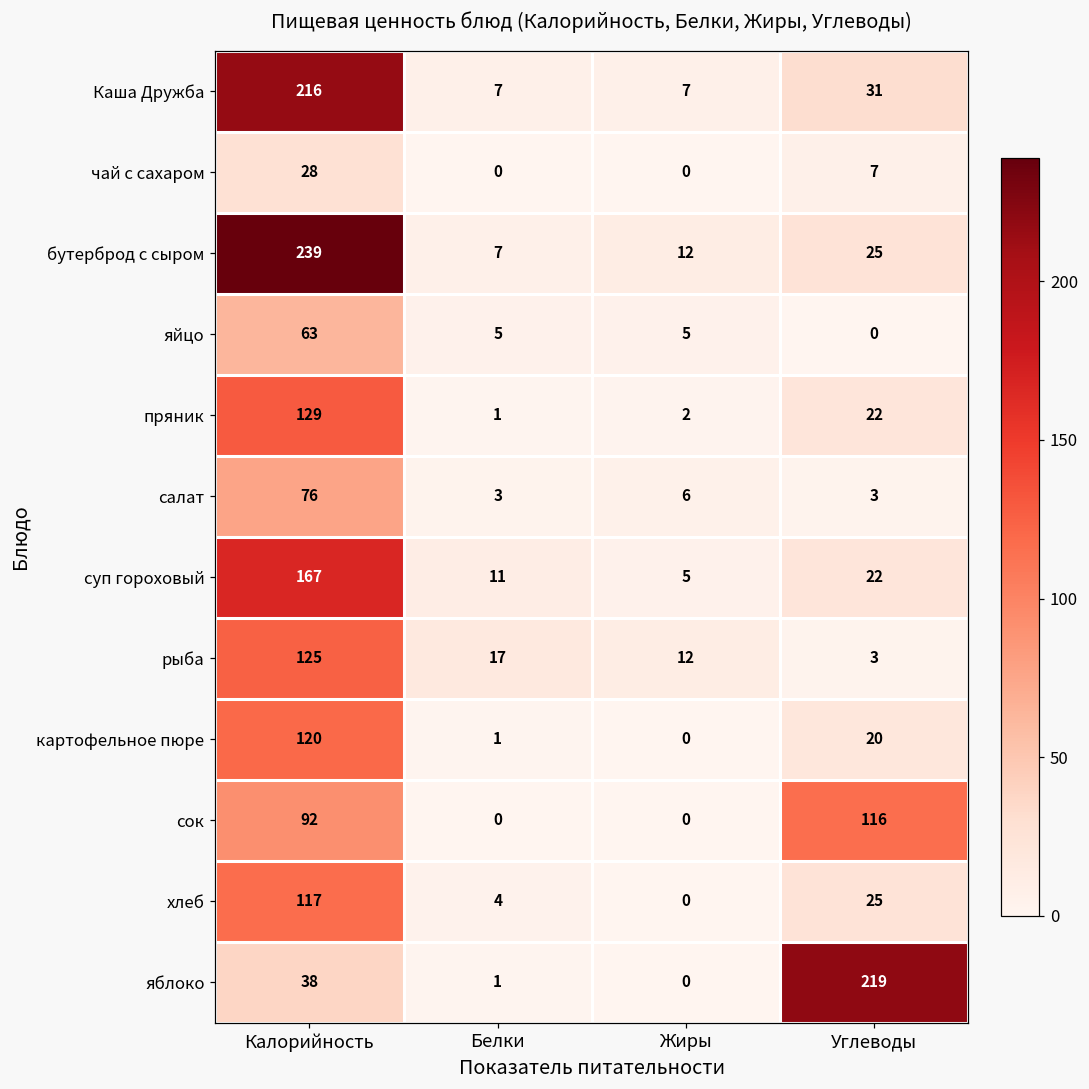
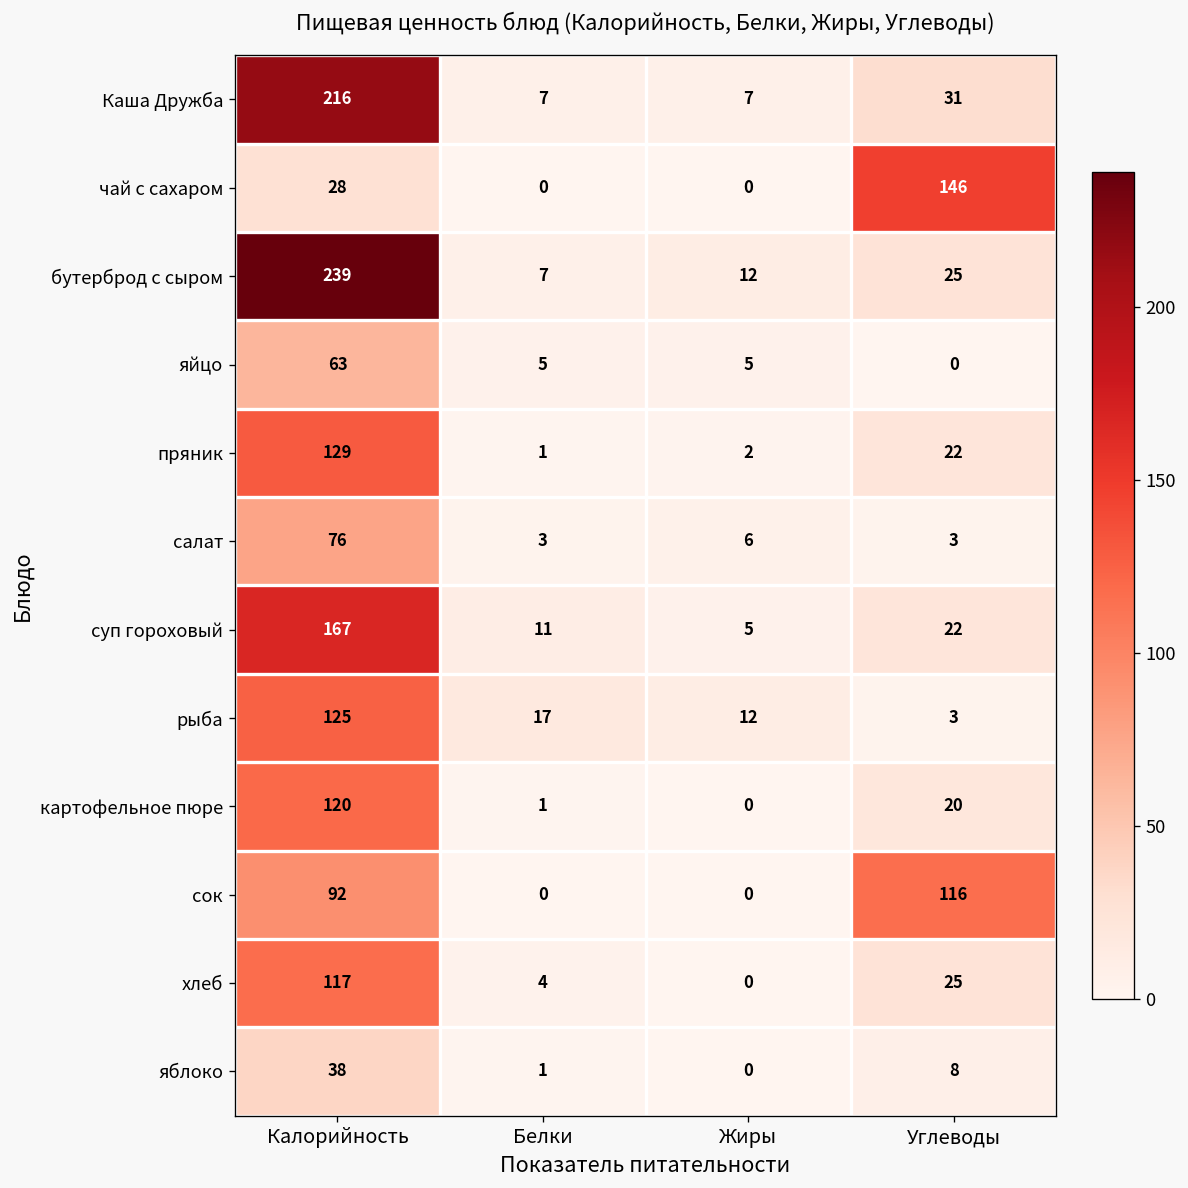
  {
    "Каша Дружба": {
      "Калорийность": 216,
      "Белки": 7,
      "Жиры": 7,
      "Углеводы": 31
    },
    "чай с сахаром": {
      "Калорийность": 28,
      "Белки": 0,
      "Жиры": 0,
-     "Углеводы": 7
+     "Углеводы": 146
    },
    "бутерброд с сыром": {
      "Калорийность": 239,
      "Белки": 7,
      "Жиры": 12,
      "Углеводы": 25
    },
    "яйцо": {
      "Калорийность": 63,
      "Белки": 5,
      "Жиры": 5,
      "Углеводы": 0
    },
    "пряник": {
      "Калорийность": 129,
      "Белки": 1,
      "Жиры": 2,
      "Углеводы": 22
    },
    "салат": {
      "Калорийность": 76,
      "Белки": 3,
      "Жиры": 6,
      "Углеводы": 3
    },
    "суп гороховый": {
      "Калорийность": 167,
      "Белки": 11,
      "Жиры": 5,
      "Углеводы": 22
    },
    "рыба": {
      "Калорийность": 125,
      "Белки": 17,
      "Жиры": 12,
      "Углеводы": 3
    },
    "картофельное пюре": {
      "Калорийность": 120,
      "Белки": 1,
      "Жиры": 0,
      "Углеводы": 20
    },
    "сок": {
      "Калорийность": 92,
      "Белки": 0,
      "Жиры": 0,
      "Углеводы": 116
    },
    "хлеб": {
      "Калорийность": 117,
      "Белки": 4,
      "Жиры": 0,
      "Углеводы": 25
    },
    "яблоко": {
      "Калорийность": 38,
      "Белки": 1,
      "Жиры": 0,
-     "Углеводы": 219
+     "Углеводы": 8
    }
  }
